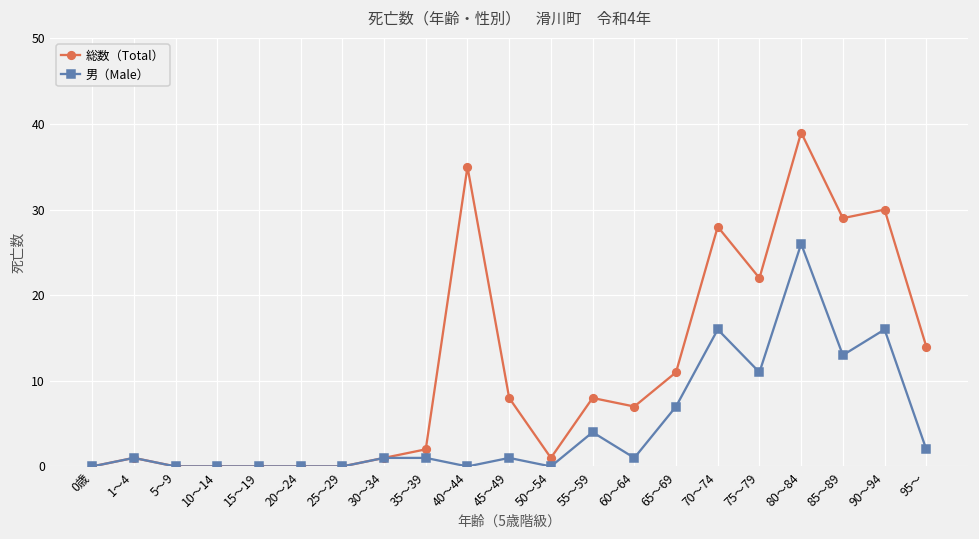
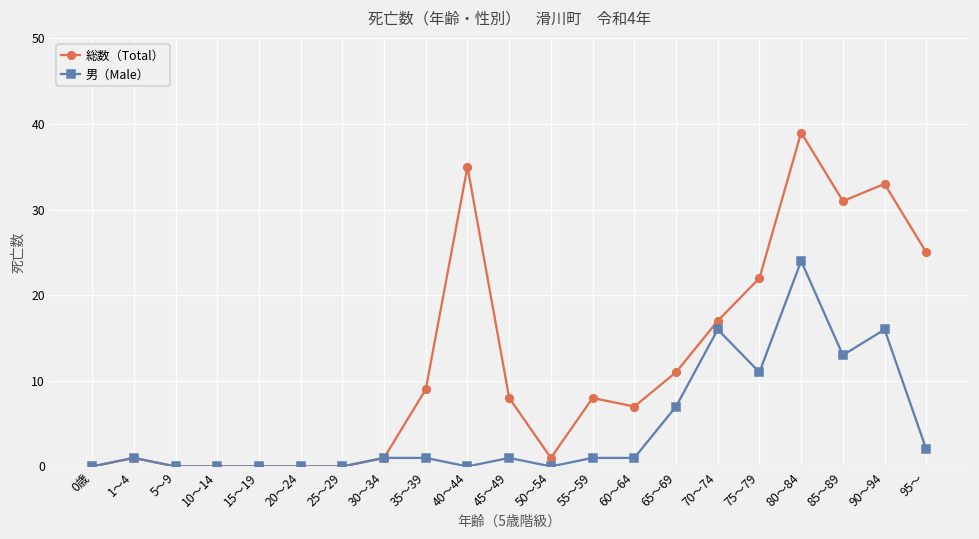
  {
    "総数（Total）": {
-     "35～39": 2,
+     "35～39": 9,
      "40～44": 35,
      "45～49": 8,
      "50～54": 1,
      "55～59": 8,
      "60～64": 7,
      "65～69": 11,
-     "70～74": 28,
+     "70～74": 17,
      "75～79": 22,
      "80～84": 39,
-     "85～89": 29,
-     "90～94": 30,
-     "95～": 14
+     "85～89": 31,
+     "90～94": 33,
+     "95～": 25
    },
    "男（Male）": {
      "35～39": 1,
      "40～44": 0,
      "45～49": 1,
      "50～54": 0,
-     "55～59": 4,
+     "55～59": 1,
      "60～64": 1,
      "65～69": 7,
      "70～74": 16,
      "75～79": 11,
-     "80～84": 26,
+     "80～84": 24,
      "85～89": 13,
      "90～94": 16,
      "95～": 2
    }
  }
